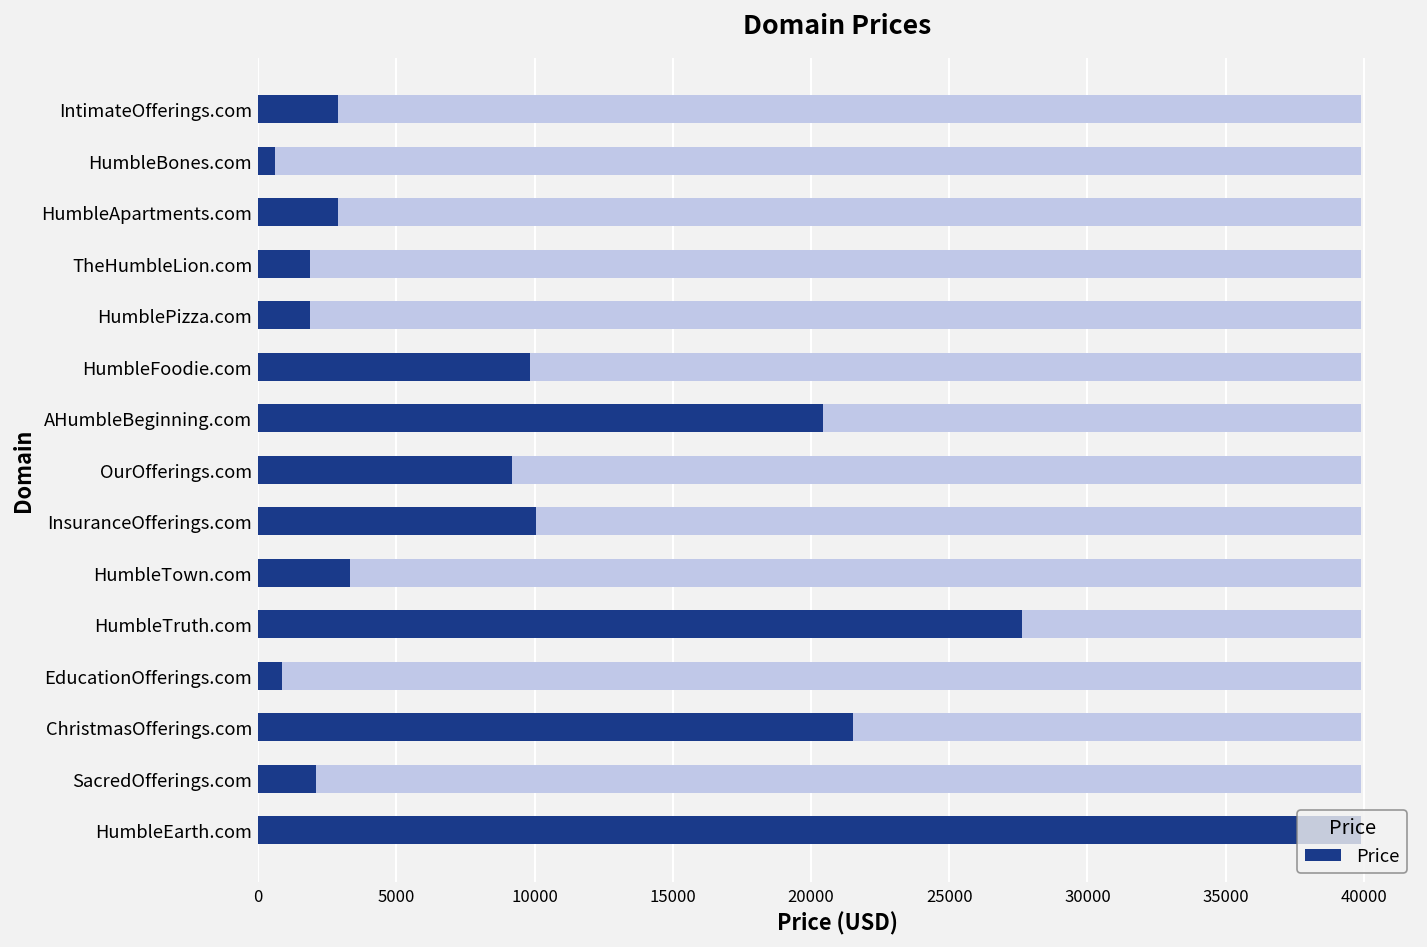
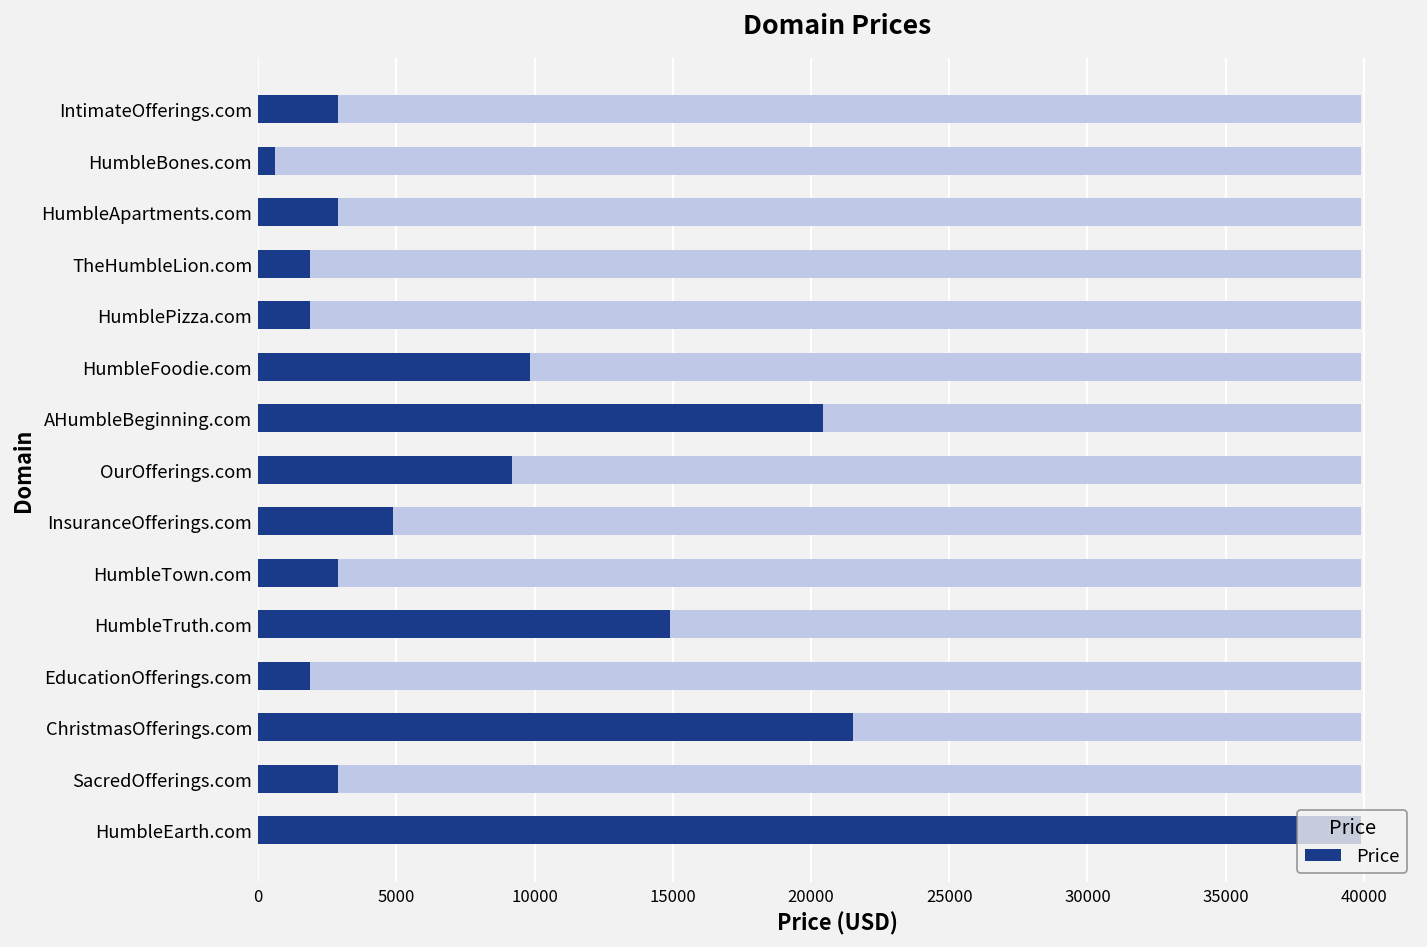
  {
    "Price": {
-     "InsuranceOfferings.com": 10100,
-     "HumbleTown.com": 3300,
-     "HumbleTruth.com": 27600,
-     "EducationOfferings.com": 900,
-     "SacredOfferings.com": 2100
+     "InsuranceOfferings.com": 4900,
+     "HumbleTown.com": 2900,
+     "HumbleTruth.com": 14900,
+     "EducationOfferings.com": 1900,
+     "SacredOfferings.com": 2900
    }
  }
